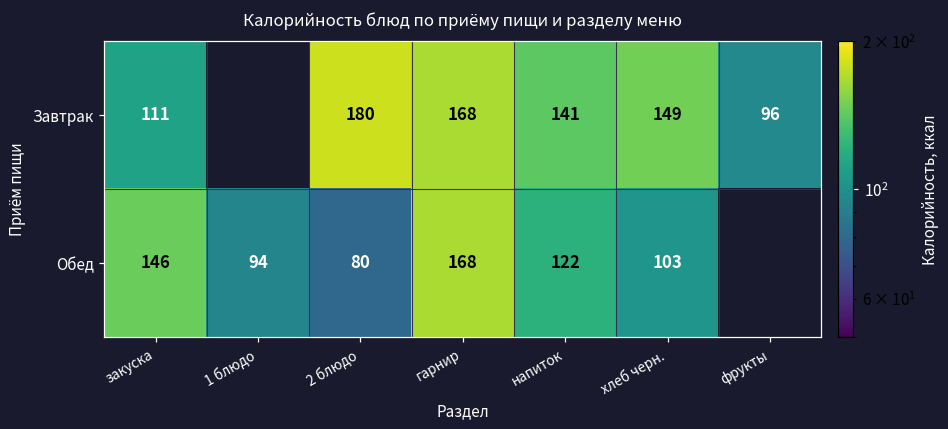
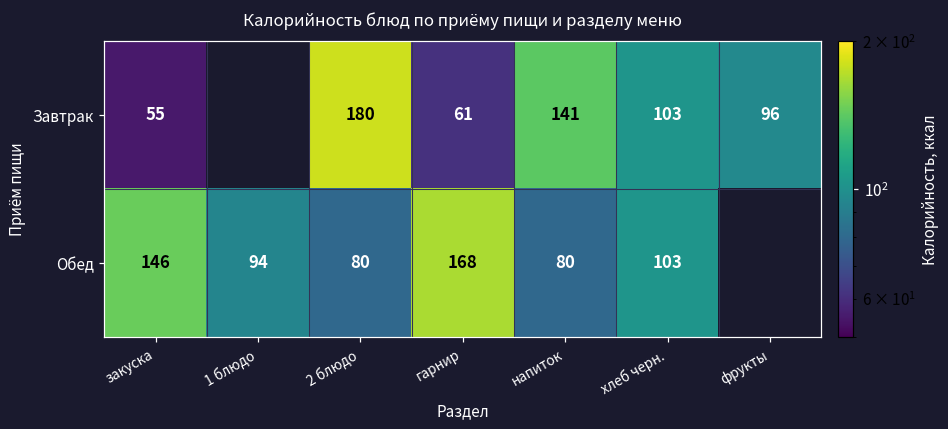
  {
    "Завтрак": {
-     "закуска": 111,
+     "закуска": 55,
      "2 блюдо": 180,
-     "гарнир": 168,
+     "гарнир": 61,
      "напиток": 141,
-     "хлеб черн.": 149,
+     "хлеб черн.": 103,
      "фрукты": 96
    },
    "Обед": {
      "закуска": 146,
      "1 блюдо": 94,
      "2 блюдо": 80,
      "гарнир": 168,
-     "напиток": 122,
+     "напиток": 80,
      "хлеб черн.": 103
    }
  }
